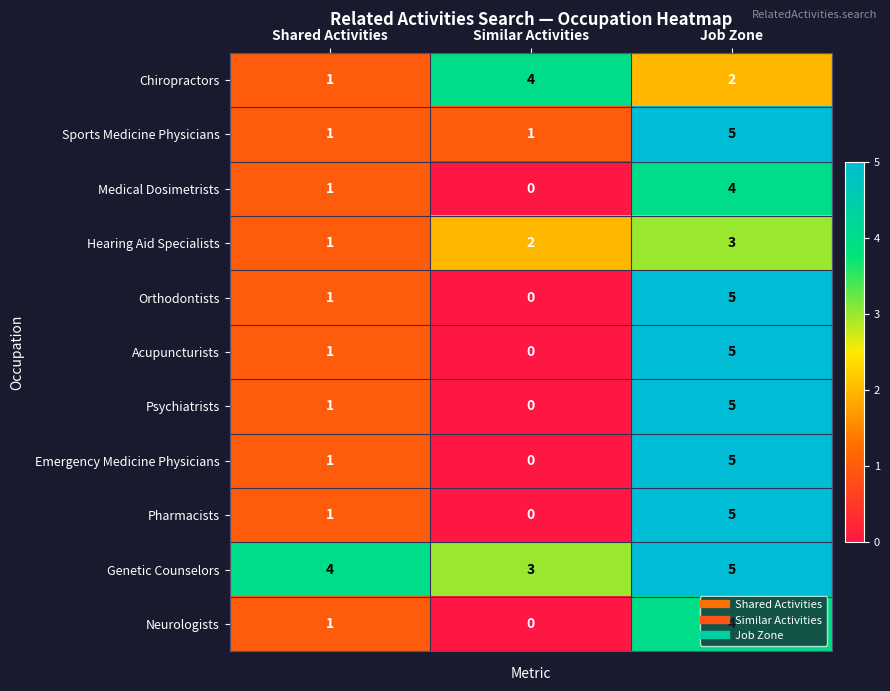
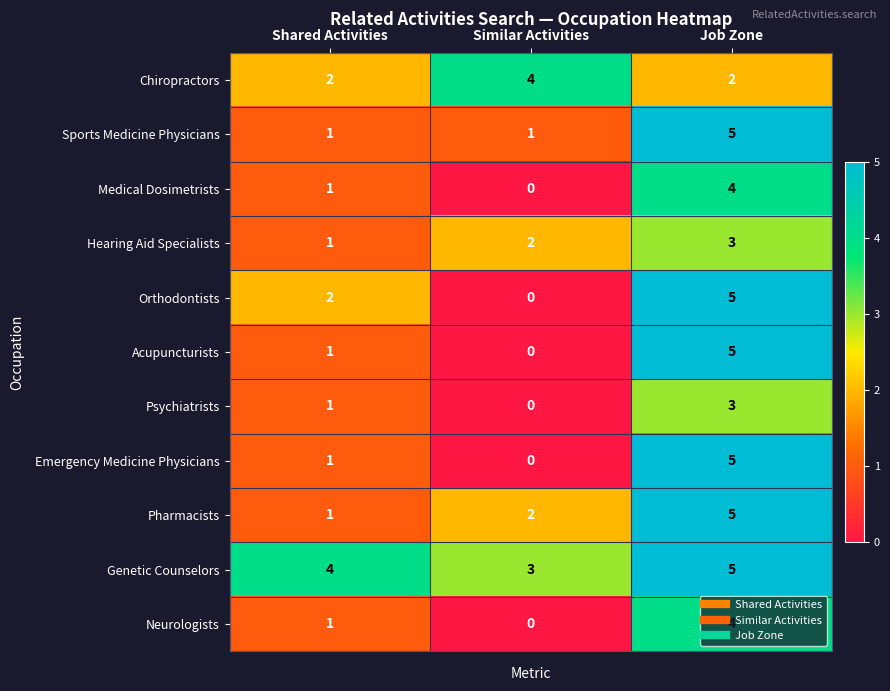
  {
    "Chiropractors": {
-     "Shared Activities": 1,
+     "Shared Activities": 2,
      "Similar Activities": 4,
      "Job Zone": 2
    },
    "Sports Medicine Physicians": {
      "Shared Activities": 1,
      "Similar Activities": 1,
      "Job Zone": 5
    },
    "Medical Dosimetrists": {
      "Shared Activities": 1,
      "Similar Activities": 0,
      "Job Zone": 4
    },
    "Hearing Aid Specialists": {
      "Shared Activities": 1,
      "Similar Activities": 2,
      "Job Zone": 3
    },
    "Orthodontists": {
-     "Shared Activities": 1,
+     "Shared Activities": 2,
      "Similar Activities": 0,
      "Job Zone": 5
    },
    "Acupuncturists": {
      "Shared Activities": 1,
      "Similar Activities": 0,
      "Job Zone": 5
    },
    "Psychiatrists": {
      "Shared Activities": 1,
      "Similar Activities": 0,
-     "Job Zone": 5
+     "Job Zone": 3
    },
    "Emergency Medicine Physicians": {
      "Shared Activities": 1,
      "Similar Activities": 0,
      "Job Zone": 5
    },
    "Pharmacists": {
      "Shared Activities": 1,
-     "Similar Activities": 0,
+     "Similar Activities": 2,
      "Job Zone": 5
    },
    "Genetic Counselors": {
      "Shared Activities": 4,
      "Similar Activities": 3,
      "Job Zone": 5
    },
    "Neurologists": {
      "Shared Activities": 1,
      "Similar Activities": 0
    }
  }
